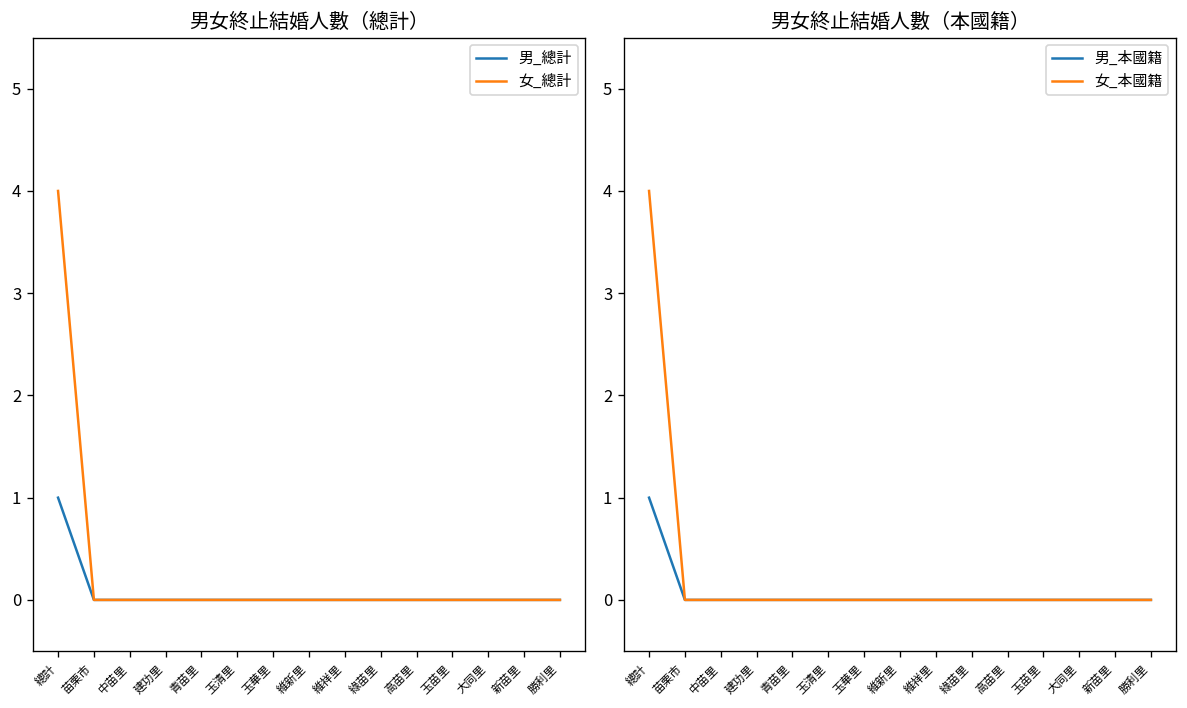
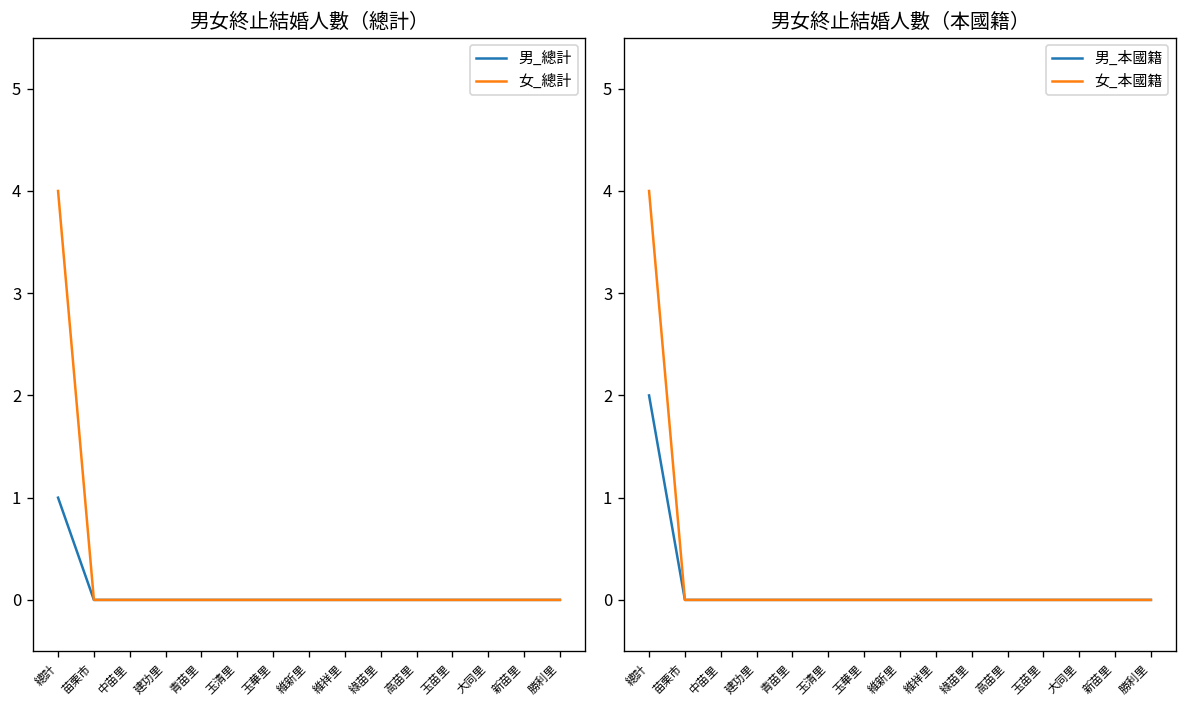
  {
    "男女終止結婚人數（總計）": {
      "男_總計": {
        "總計": 1.0
      },
      "女_總計": {
        "總計": 4.0
      }
    },
    "男女終止結婚人數（本國籍）": {
      "男_本國籍": {
-       "總計": 1
+       "總計": 2
      },
      "女_本國籍": {
        "總計": 4
      }
    }
  }
